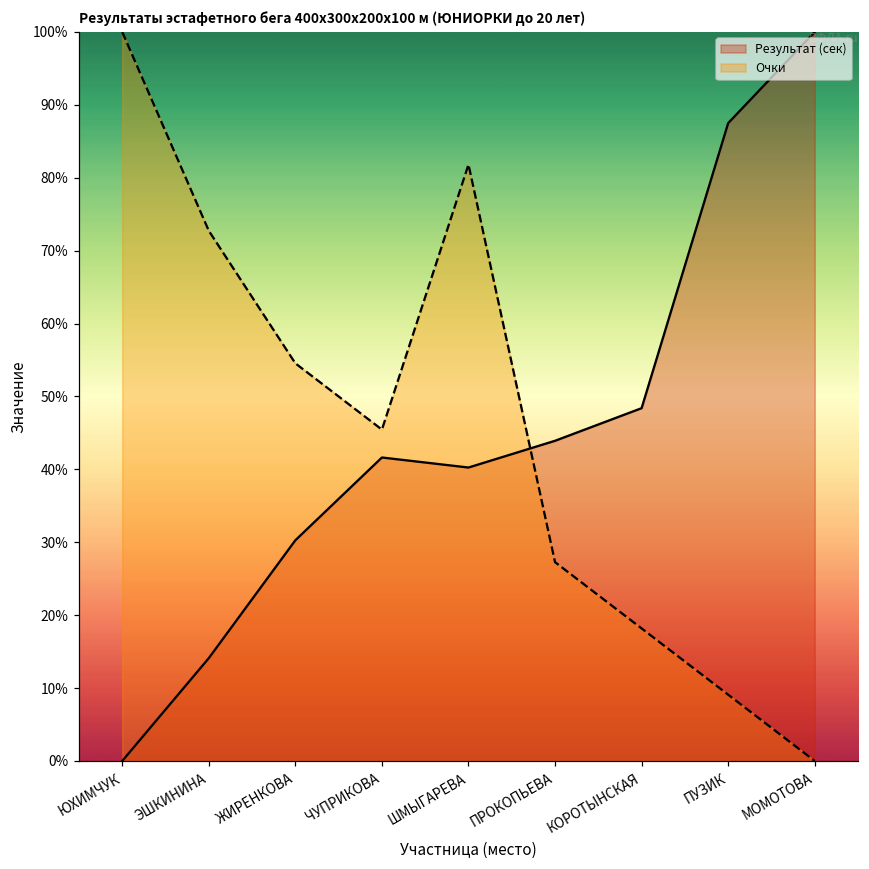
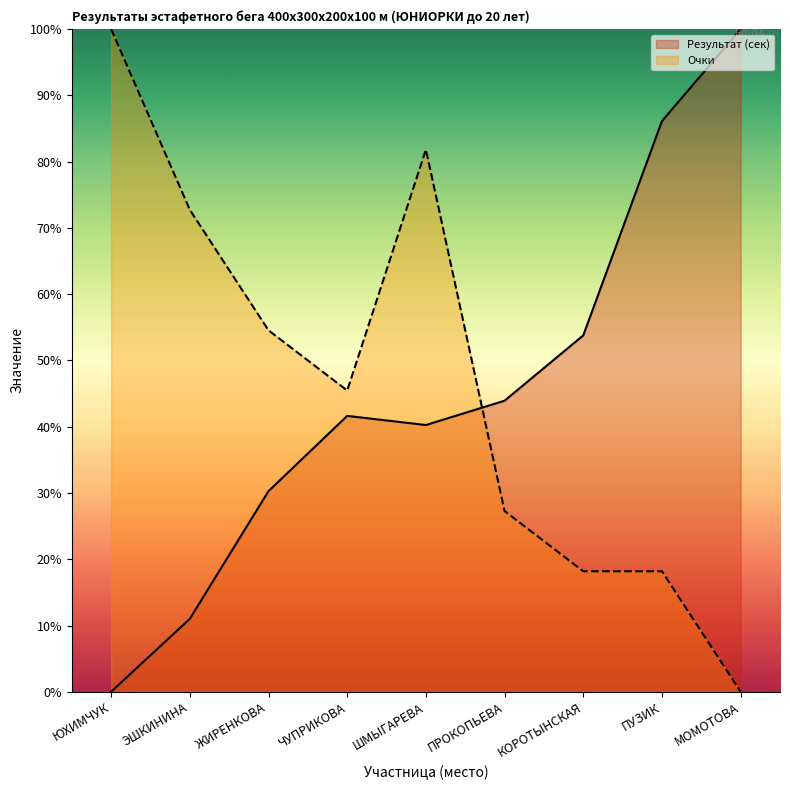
  {
    "Результат (сек)": {
      "ЮХИМЧУК": "0%",
-     "ЭШКИНИНА": "14%",
+     "ЭШКИНИНА": "11%",
      "ЖИРЕНКОВА": "30%",
      "ЧУПРИКОВА": "42%",
      "ШМЫГАРЕВА": "40%",
      "ПРОКОПЬЕВА": "44%",
-     "КОРОТЫНСКАЯ": "48%",
-     "ПУЗИК": "88%",
+     "КОРОТЫНСКАЯ": "54%",
+     "ПУЗИК": "86%",
      "МОМОТОВА": "100%"
    },
    "Очки": {
      "ЮХИМЧУК": "100%",
      "ЭШКИНИНА": "73%",
      "ЖИРЕНКОВА": "55%",
      "ЧУПРИКОВА": "45%",
      "ШМЫГАРЕВА": "82%",
      "ПРОКОПЬЕВА": "27%",
      "КОРОТЫНСКАЯ": "18%",
-     "ПУЗИК": "9%",
+     "ПУЗИК": "18%",
      "МОМОТОВА": "0%"
    }
  }
